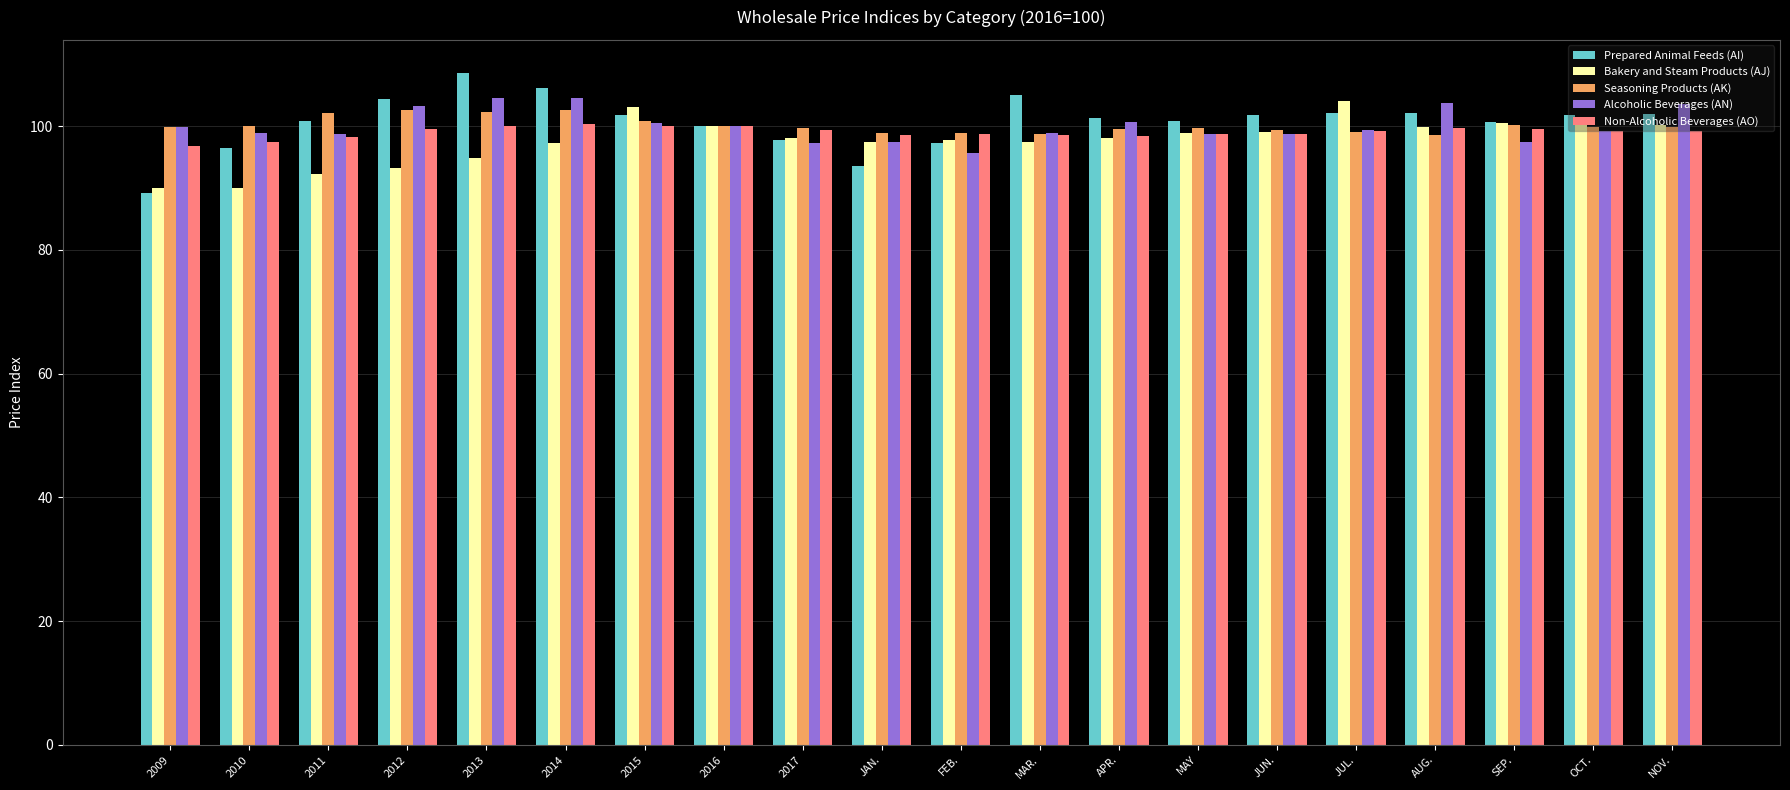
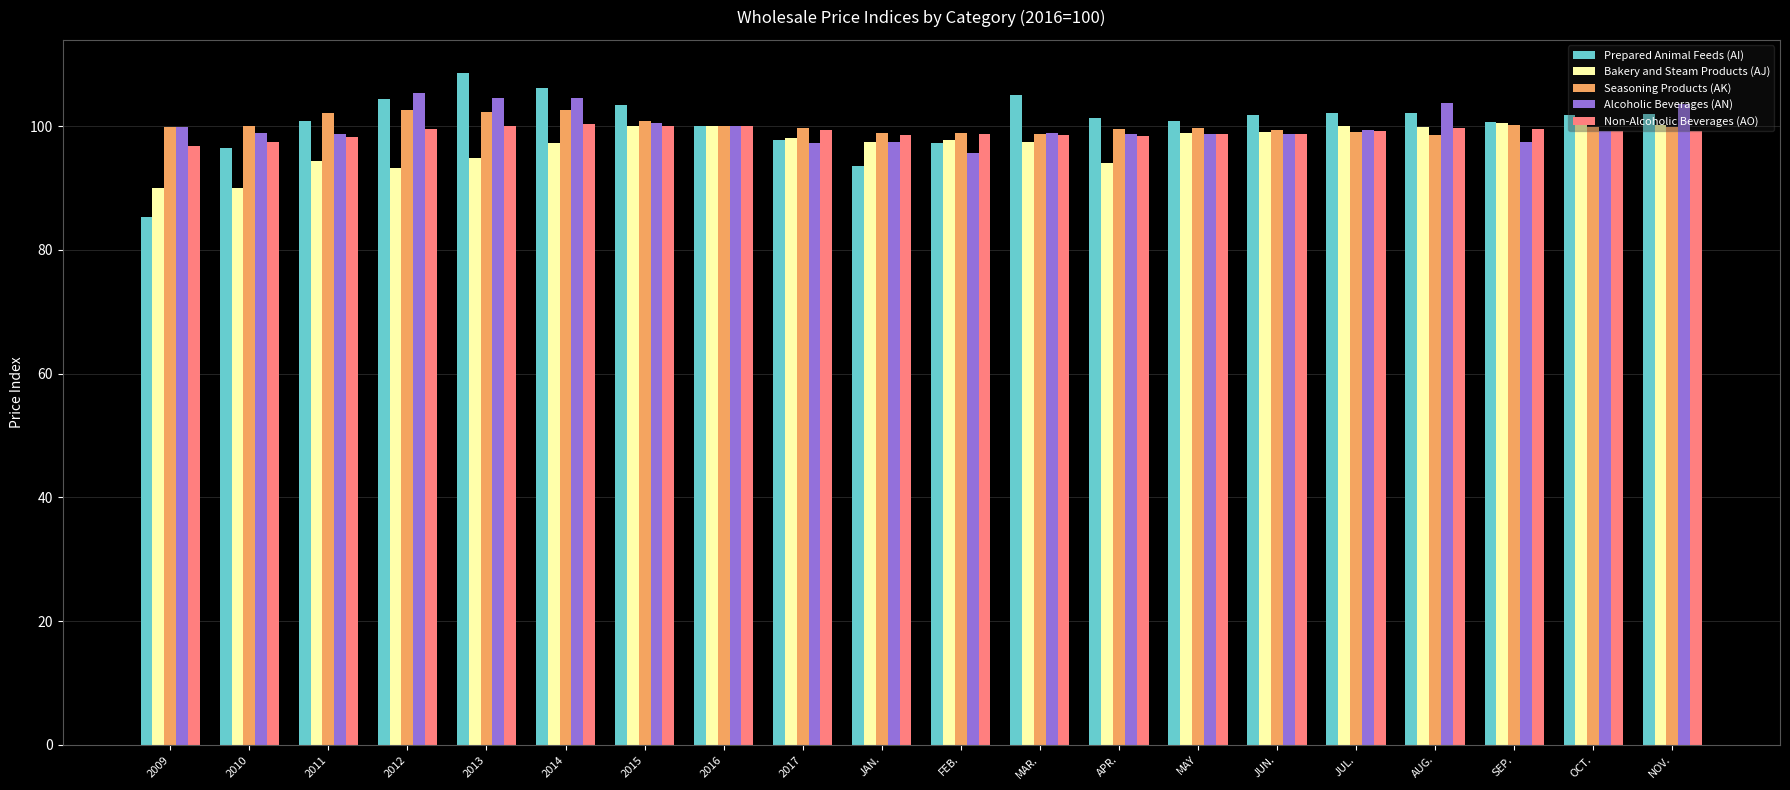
  {
    "Prepared Animal Feeds (AI)": {
-     "2009": 89,
+     "2009": 85,
      "2010": 96,
      "2011": 101,
      "2012": 104,
      "2013": 109,
      "2014": 106,
-     "2015": 102,
+     "2015": 103,
      "2016": 100,
      "2017": 98,
      "JAN.": 94,
      "FEB.": 97,
      "MAR.": 105,
      "APR.": 101,
      "MAY": 101,
      "JUN.": 102,
      "JUL.": 102,
      "AUG.": 102,
      "SEP.": 101
    },
    "Bakery and Steam Products (AJ)": {
      "2009": 90,
      "2010": 90,
-     "2011": 92,
+     "2011": 94,
      "2012": 93,
      "2013": 95,
      "2014": 97,
-     "2015": 103,
+     "2015": 100,
      "2016": 100,
      "2017": 98,
      "JAN.": 97,
      "FEB.": 98,
      "MAR.": 97,
-     "APR.": 98,
+     "APR.": 94,
      "MAY": 99,
      "JUN.": 99,
-     "JUL.": 104,
+     "JUL.": 100,
      "AUG.": 100,
      "SEP.": 101
    },
    "Alcoholic Beverages (AN)": {
      "2009": 100,
      "2010": 99,
      "2011": 99,
-     "2012": 103,
+     "2012": 105,
      "2013": 105,
      "2014": 105,
      "2015": 101,
      "2016": 100,
      "2017": 97,
      "JAN.": 97,
      "FEB.": 96,
      "MAR.": 99,
-     "APR.": 101,
+     "APR.": 99,
      "MAY": 99,
      "JUN.": 99,
      "JUL.": 99,
      "AUG.": 104,
      "SEP.": 97
    }
  }
